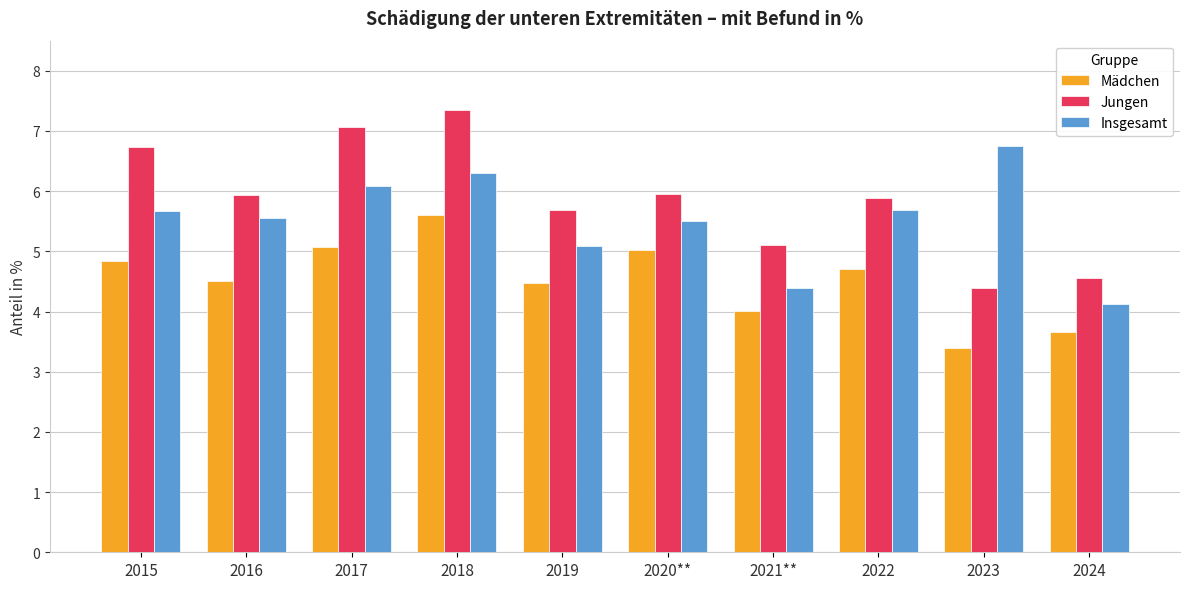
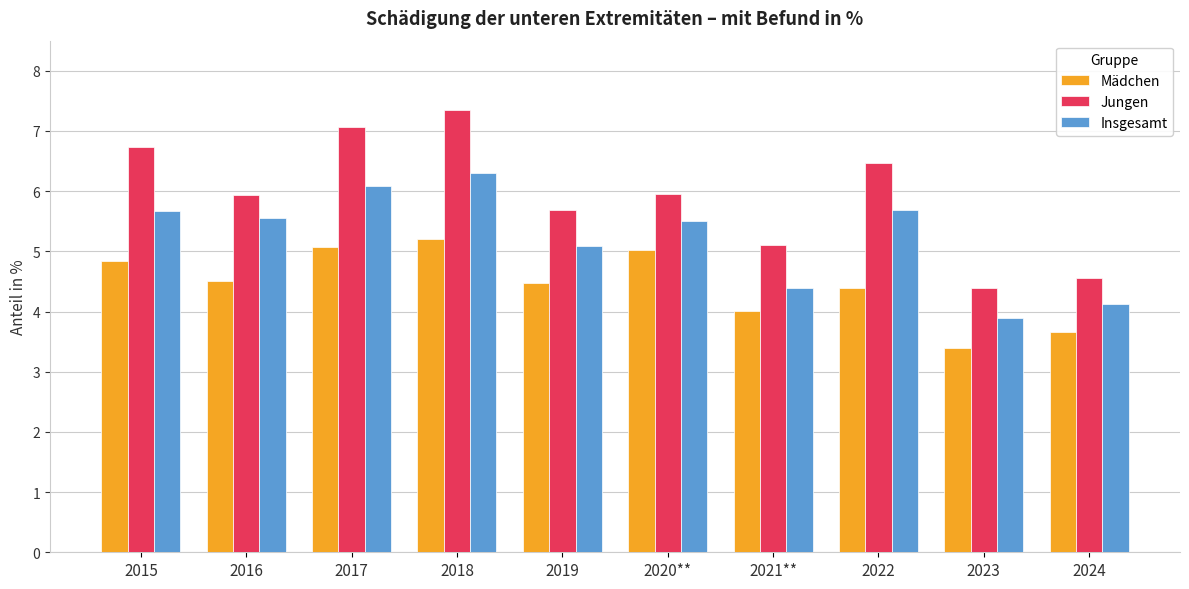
  {
    "Mädchen": {
      "2015": 4.8,
      "2016": 4.5,
      "2017": 5.1,
-     "2018": 5.6,
+     "2018": 5.2,
      "2019": 4.5,
      "2020**": 5.0,
      "2021**": 4.0,
-     "2022": 4.7,
+     "2022": 4.4,
      "2023": 3.4,
      "2024": 3.7
    },
    "Jungen": {
      "2015": 6.7,
      "2016": 5.9,
      "2017": 7.1,
      "2018": 7.4,
      "2019": 5.7,
      "2020**": 5.9,
      "2021**": 5.1,
-     "2022": 5.9,
+     "2022": 6.5,
      "2023": 4.4,
      "2024": 4.5
    },
    "Insgesamt": {
      "2015": 5.7,
      "2016": 5.6,
      "2017": 6.1,
      "2018": 6.3,
      "2019": 5.1,
      "2020**": 5.5,
      "2021**": 4.4,
      "2022": 5.7,
-     "2023": 6.7,
+     "2023": 3.9,
      "2024": 4.1
    }
  }
